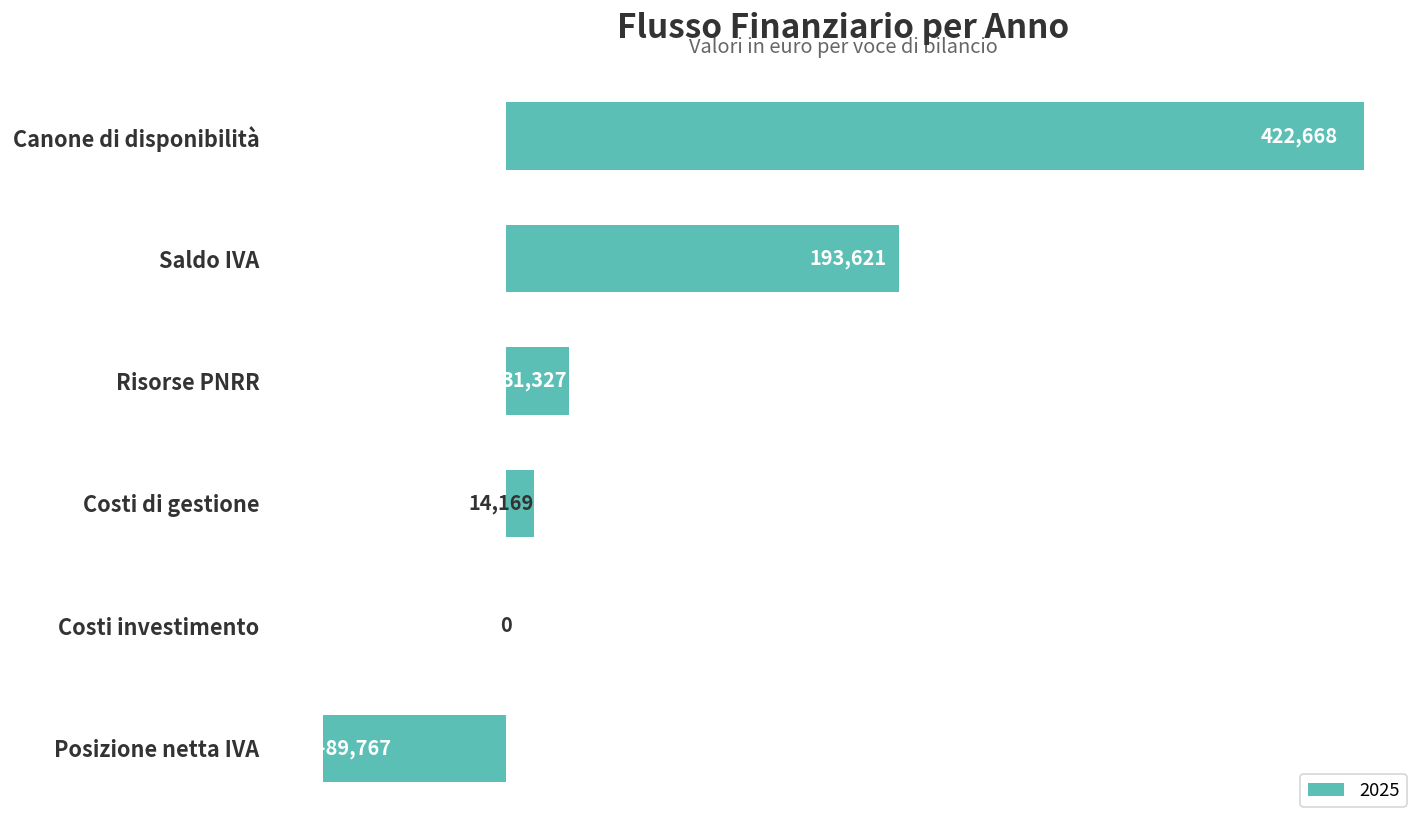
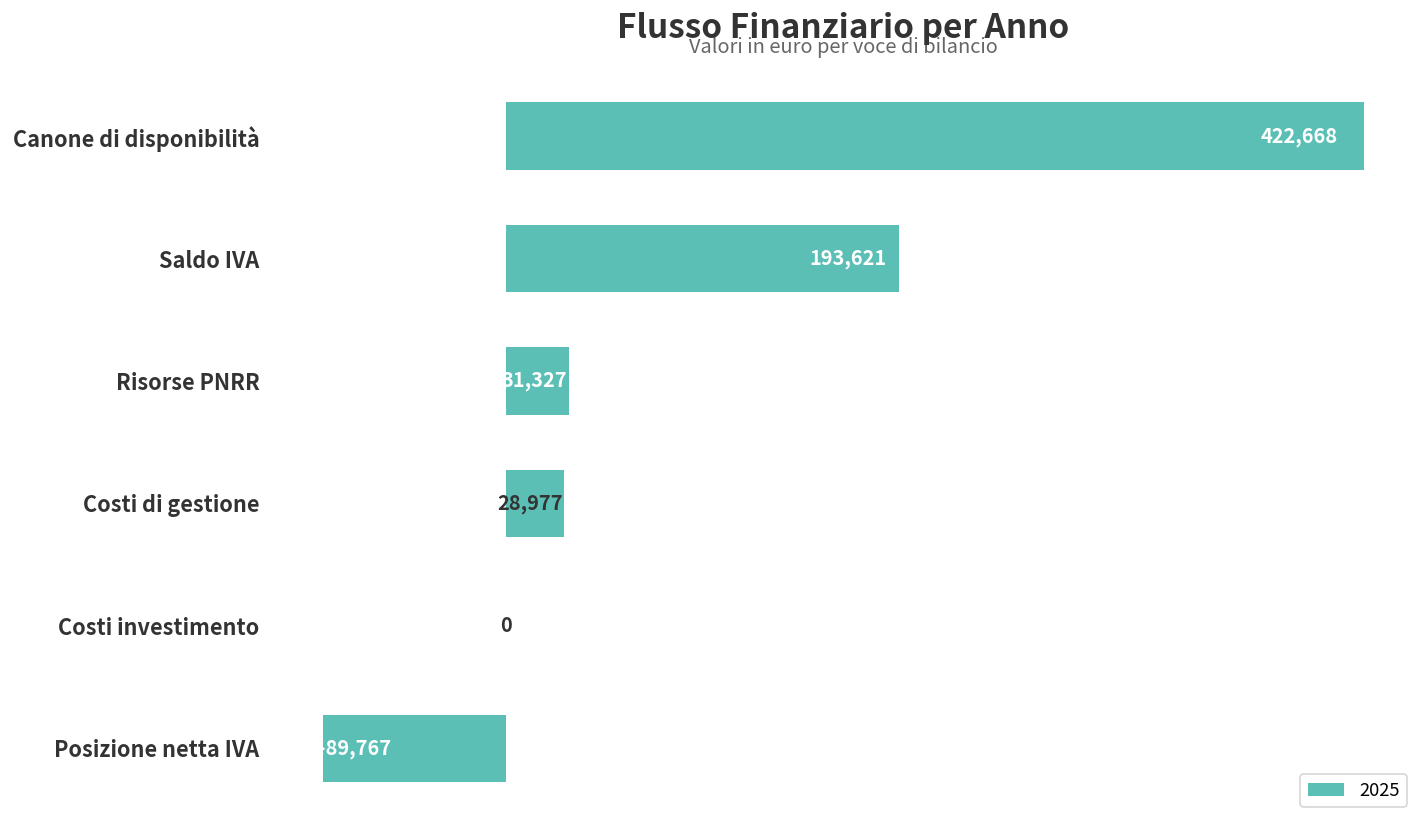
  {
    "Canone di disponibilità": "422,668",
    "Saldo IVA": "193,621",
    "Risorse PNRR": "31,327",
-   "Costi di gestione": "14,169",
+   "Costi di gestione": "28,977",
    "Costi investimento": "0",
    "Posizione netta IVA": "-89,767"
  }
